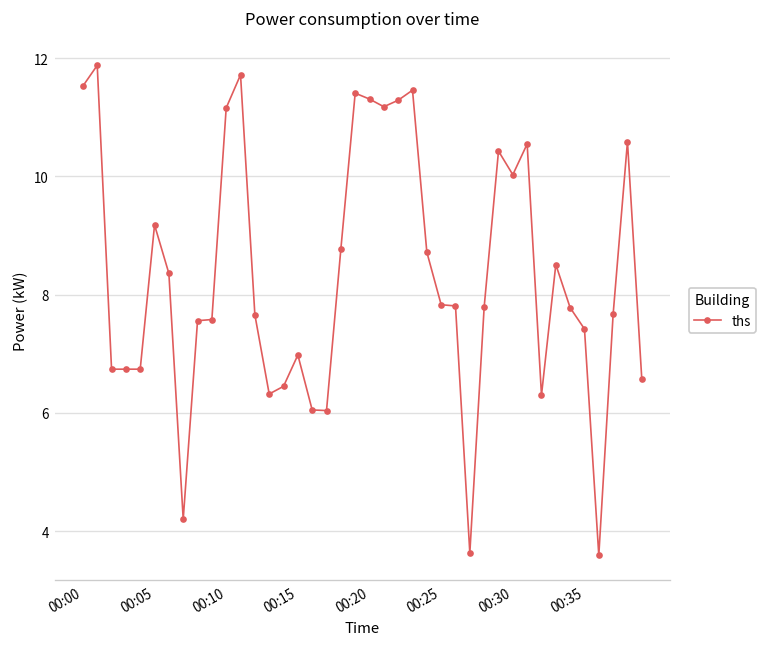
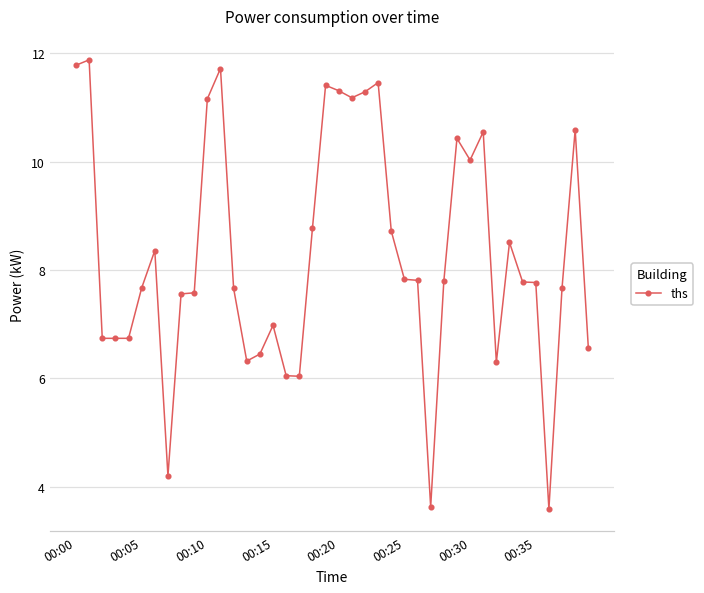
  {
-   "00:00": 11.5,
-   "00:05": 9.2,
+   "00:00": 11.8,
+   "00:05": 7.7,
    "00:10": 11.2,
    "00:15": 7.0,
    "00:20": 11.3,
    "00:25": 7.8,
    "00:30": 10.0,
-   "00:35": 7.4
+   "00:35": 7.8
  }
